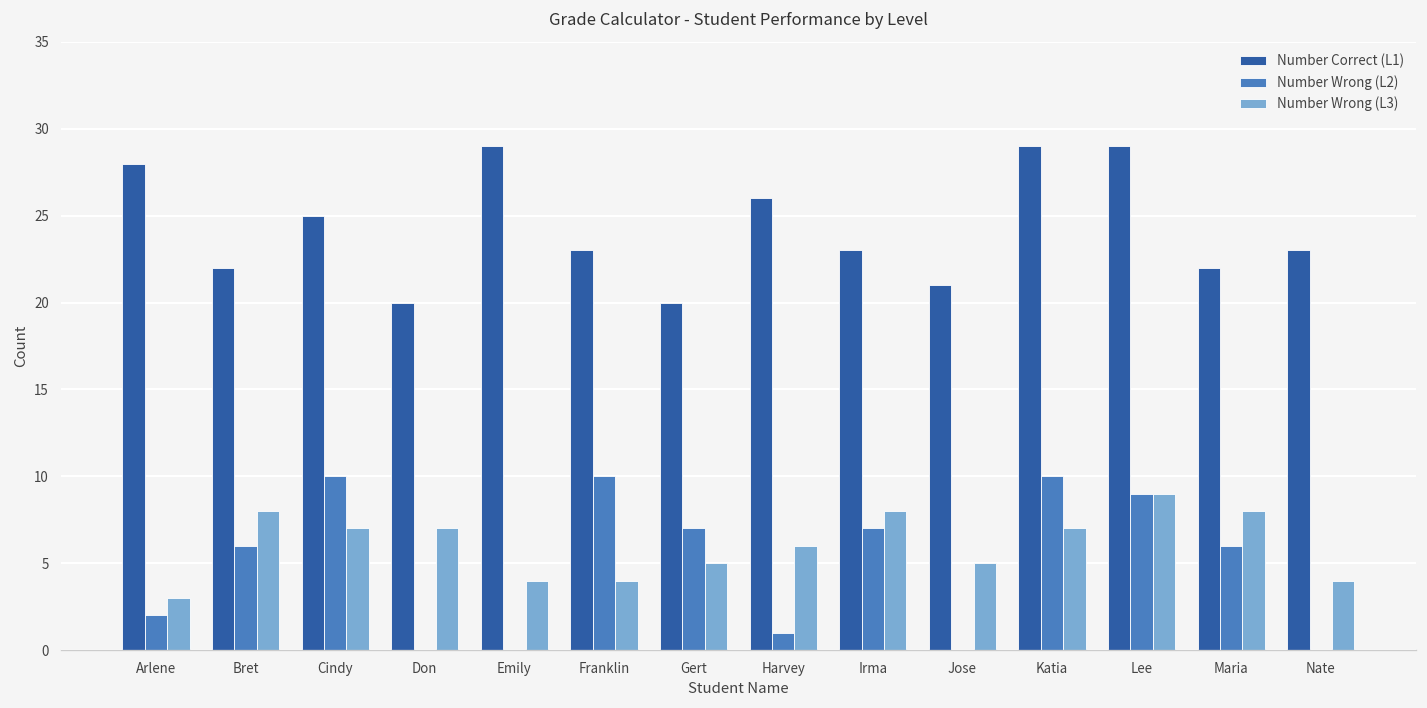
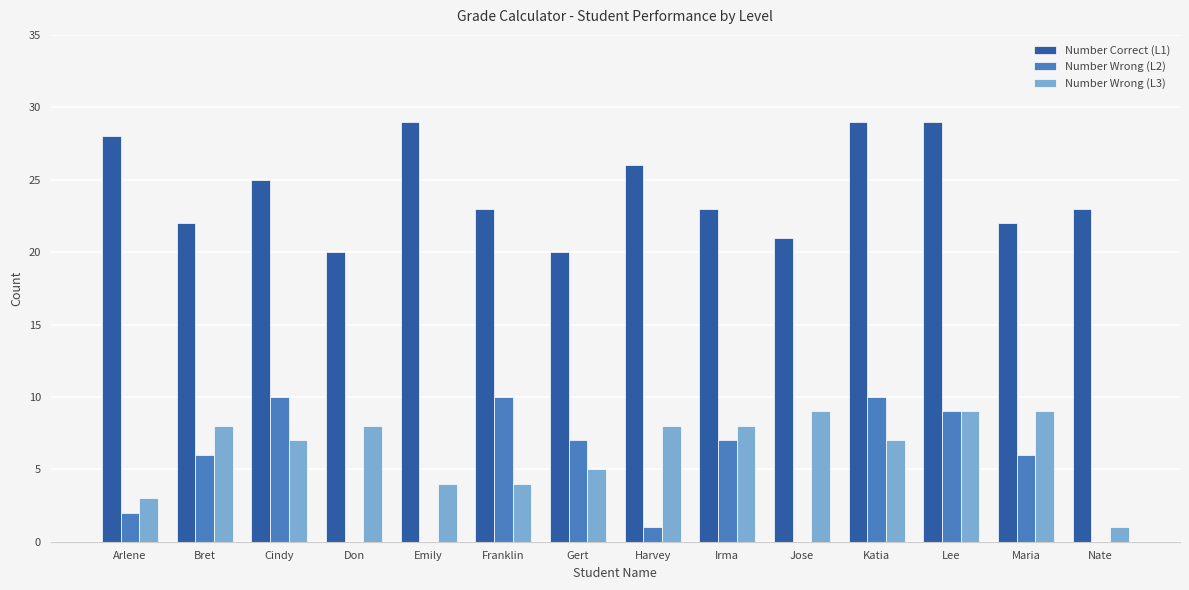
  {
    "Number Wrong (L3)": {
      "Arlene": 3,
      "Bret": 8,
      "Cindy": 7,
-     "Don": 7,
+     "Don": 8,
      "Emily": 4,
      "Franklin": 4,
      "Gert": 5,
-     "Harvey": 6,
+     "Harvey": 8,
      "Irma": 8,
-     "Jose": 5,
+     "Jose": 9,
      "Katia": 7,
      "Lee": 9,
-     "Maria": 8,
-     "Nate": 4
+     "Maria": 9,
+     "Nate": 1
    }
  }
